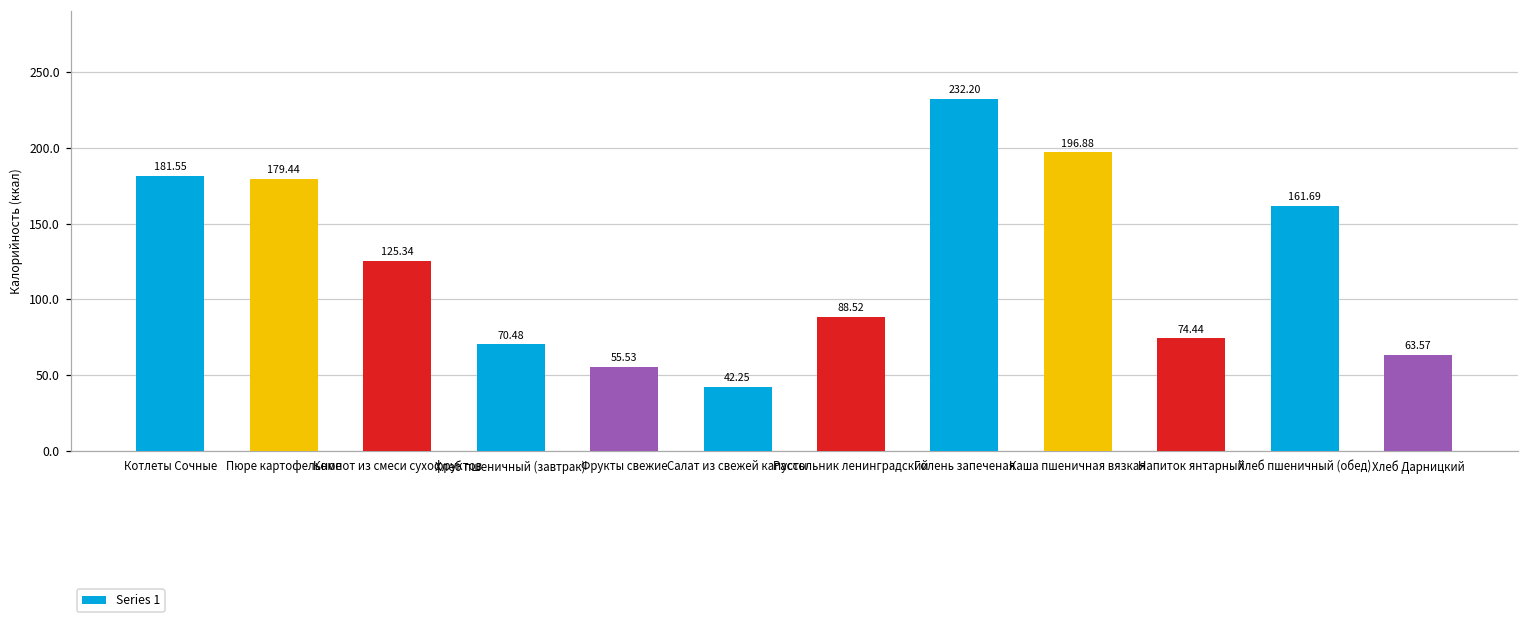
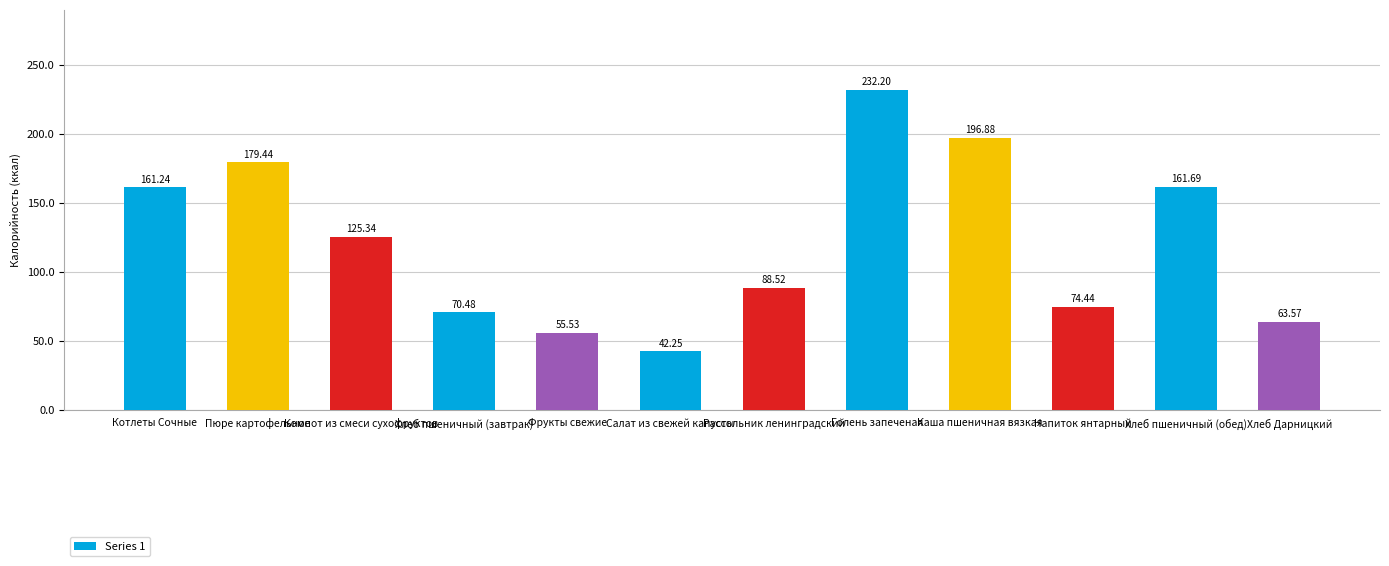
  {
-   "Котлеты Сочные": 181.55,
+   "Котлеты Сочные": 161.24,
    "Фрукты свежие": 55.53,
    "Каша пшеничная вязкая": 196.88,
    "Напиток янтарный": 74.44,
    "Хлеб пшеничный (обед)": 161.69,
    "Хлеб Дарницкий": 63.57
  }
